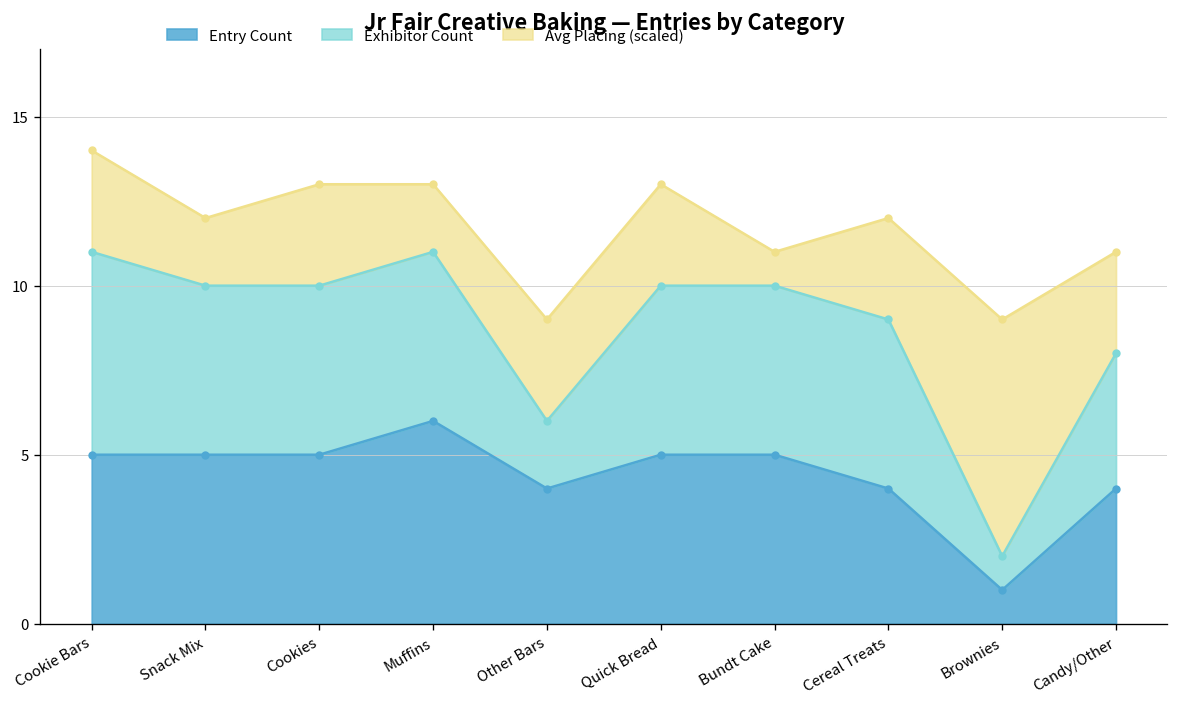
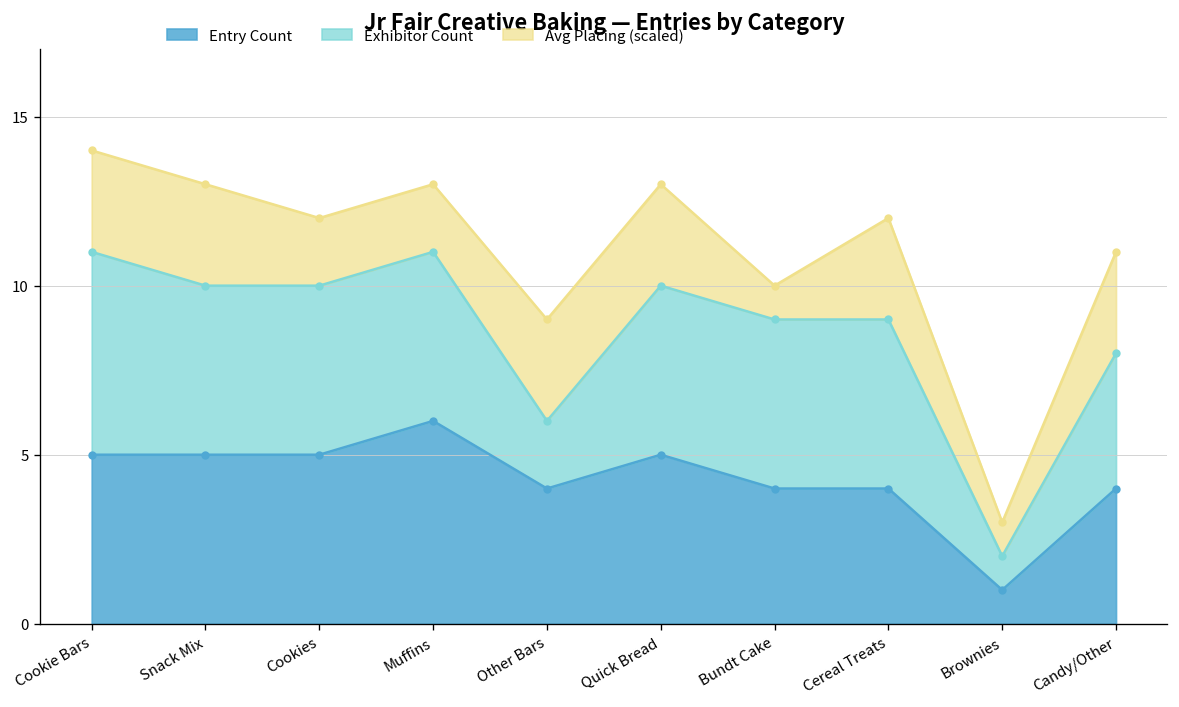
  {
    "Entry Count": {
      "Cookie Bars": 5,
      "Snack Mix": 5,
      "Cookies": 5,
      "Muffins": 6,
      "Other Bars": 4,
      "Quick Bread": 5,
-     "Bundt Cake": 5,
+     "Bundt Cake": 4,
      "Cereal Treats": 4,
      "Brownies": 1,
      "Candy/Other": 4
    },
    "Exhibitor Count": {
      "Cookie Bars": 6,
      "Snack Mix": 5,
      "Cookies": 5,
      "Muffins": 5,
      "Other Bars": 2,
      "Quick Bread": 5,
      "Bundt Cake": 5,
      "Cereal Treats": 5,
      "Brownies": 1,
      "Candy/Other": 4
    },
    "Avg Placing (scaled)": {
      "Cookie Bars": 3,
-     "Snack Mix": 2,
-     "Cookies": 3,
+     "Snack Mix": 3,
+     "Cookies": 2,
      "Muffins": 2,
      "Other Bars": 3,
      "Quick Bread": 3,
      "Bundt Cake": 1,
      "Cereal Treats": 3,
-     "Brownies": 7,
+     "Brownies": 1,
      "Candy/Other": 3
    }
  }
